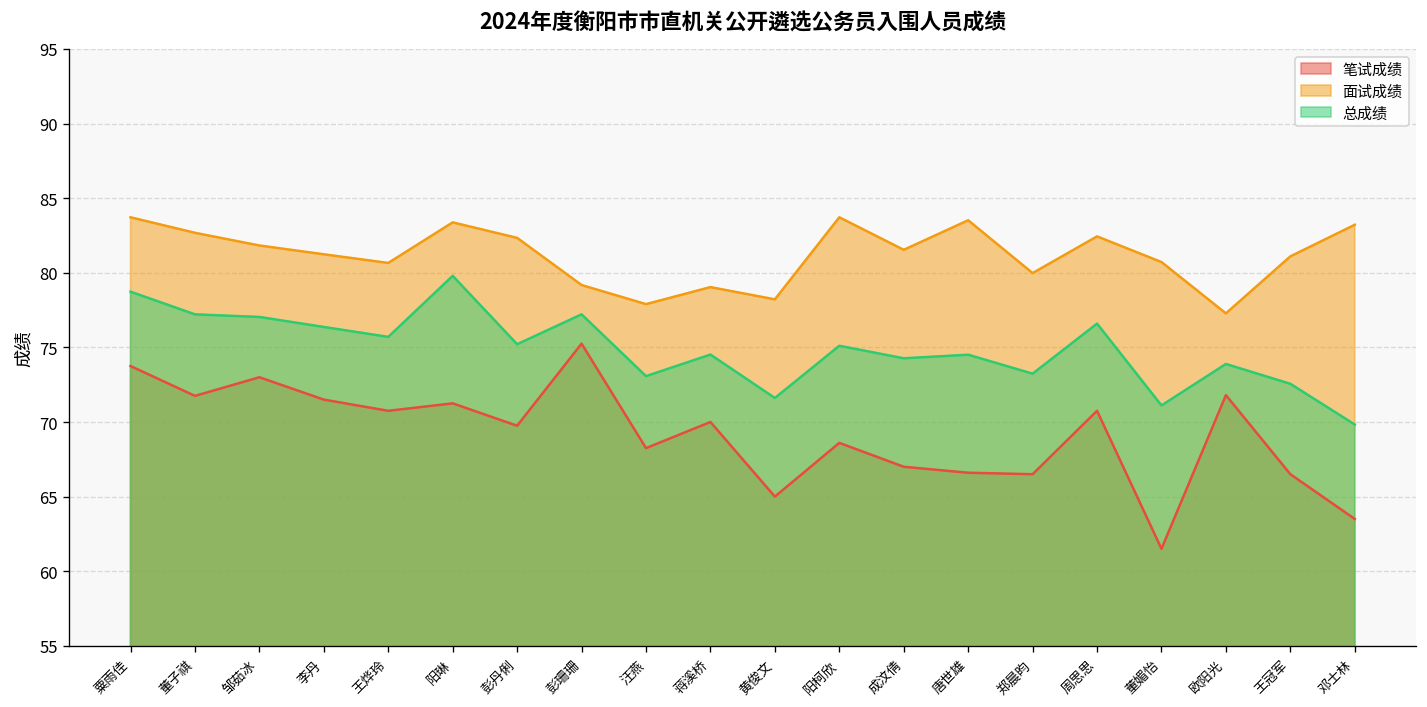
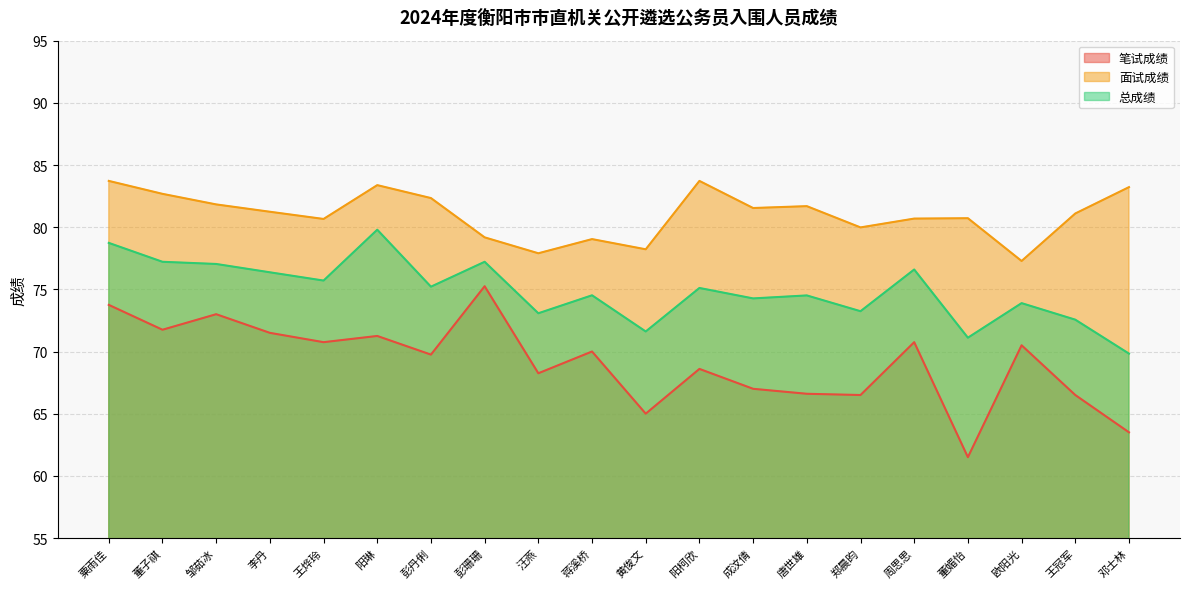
  {
    "笔试成绩": {
      "粟雨佳": 73.8,
      "董子祺": 71.8,
      "邹茹冰": 73.0,
      "李丹": 71.5,
      "王烨玲": 70.8,
      "阳琳": 71.3,
      "彭丹俐": 69.8,
      "彭珊珊": 75.3,
      "汪燕": 68.3,
      "蒋溪桥": 70.0,
      "黄俊文": 65.0,
      "阳柯欣": 68.6,
      "成汶倩": 67.0,
      "唐世雄": 66.6,
      "郑晨昀": 66.5,
      "周思思": 70.8,
      "董媚怡": 61.5,
-     "欧阳光": 71.8,
+     "欧阳光": 70.5,
      "王冠军": 66.5,
      "邓士林": 63.5
    },
    "面试成绩": {
      "粟雨佳": 83.7,
      "董子祺": 82.7,
      "邹茹冰": 81.8,
      "李丹": 81.2,
      "王烨玲": 80.7,
      "阳琳": 83.4,
      "彭丹俐": 82.3,
      "彭珊珊": 79.2,
      "汪燕": 77.9,
      "蒋溪桥": 79.0,
      "黄俊文": 78.2,
      "阳柯欣": 83.7,
      "成汶倩": 81.5,
-     "唐世雄": 83.5,
+     "唐世雄": 81.7,
      "郑晨昀": 80.0,
-     "周思思": 82.4,
+     "周思思": 80.7,
      "董媚怡": 80.7,
      "欧阳光": 77.3,
      "王冠军": 81.1,
      "邓士林": 83.2
    },
    "总成绩": {
      "粟雨佳": 78.7,
      "董子祺": 77.2,
      "邹茹冰": 77.0,
      "李丹": 76.4,
      "王烨玲": 75.7,
      "阳琳": 79.8,
      "彭丹俐": 75.2,
      "彭珊珊": 77.2,
      "汪燕": 73.1,
      "蒋溪桥": 74.5,
      "黄俊文": 71.6,
      "阳柯欣": 75.1,
      "成汶倩": 74.3,
      "唐世雄": 74.5,
      "郑晨昀": 73.2,
      "周思思": 76.6,
      "董媚怡": 71.1,
      "欧阳光": 73.9,
      "王冠军": 72.6,
      "邓士林": 69.8
    }
  }
